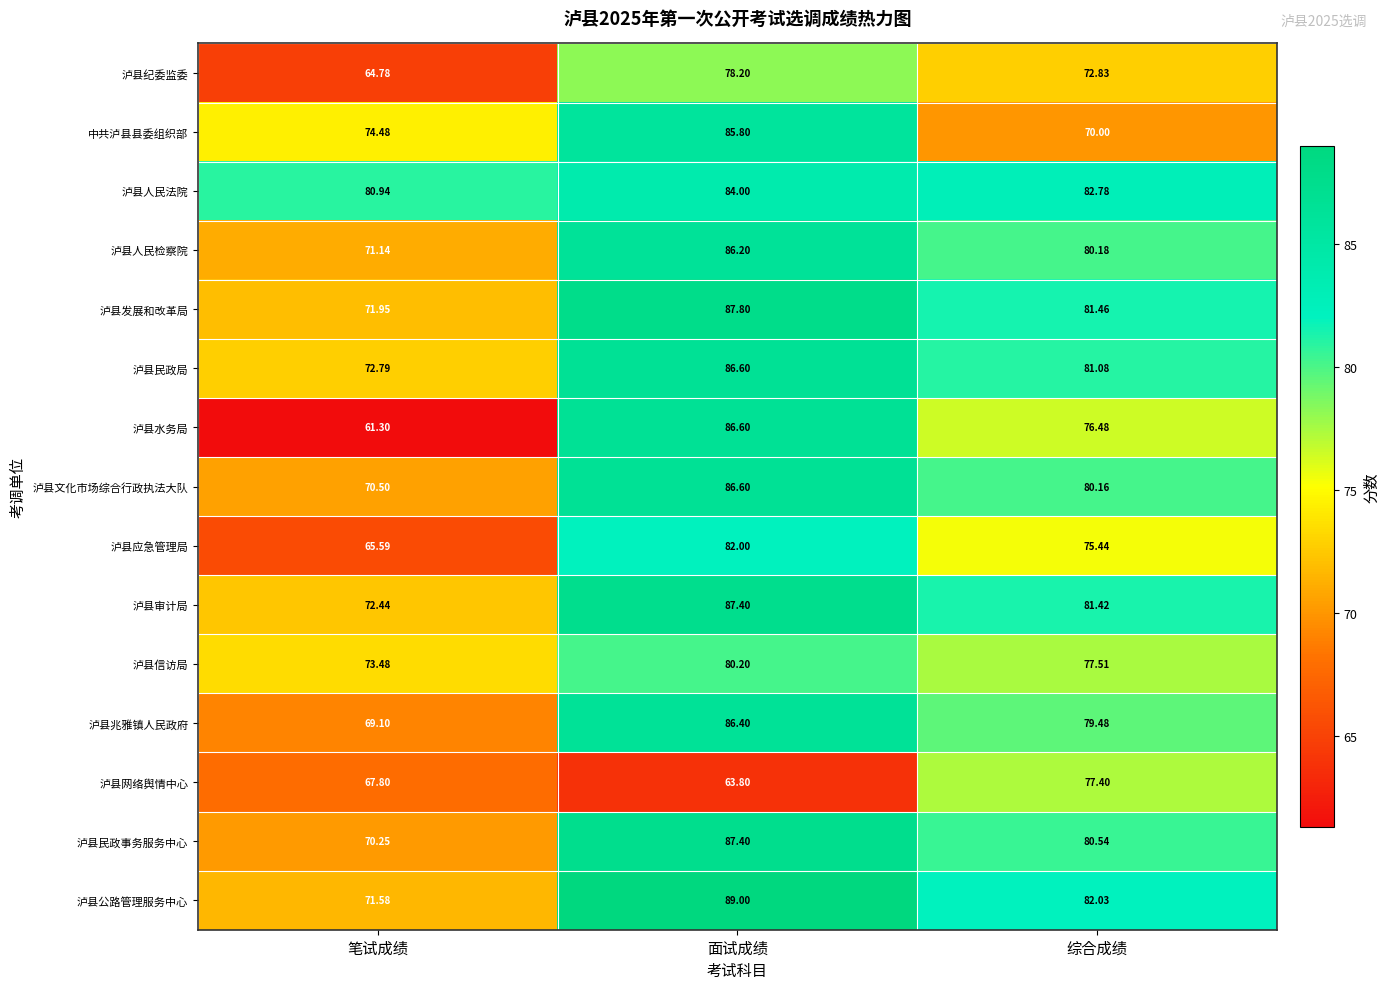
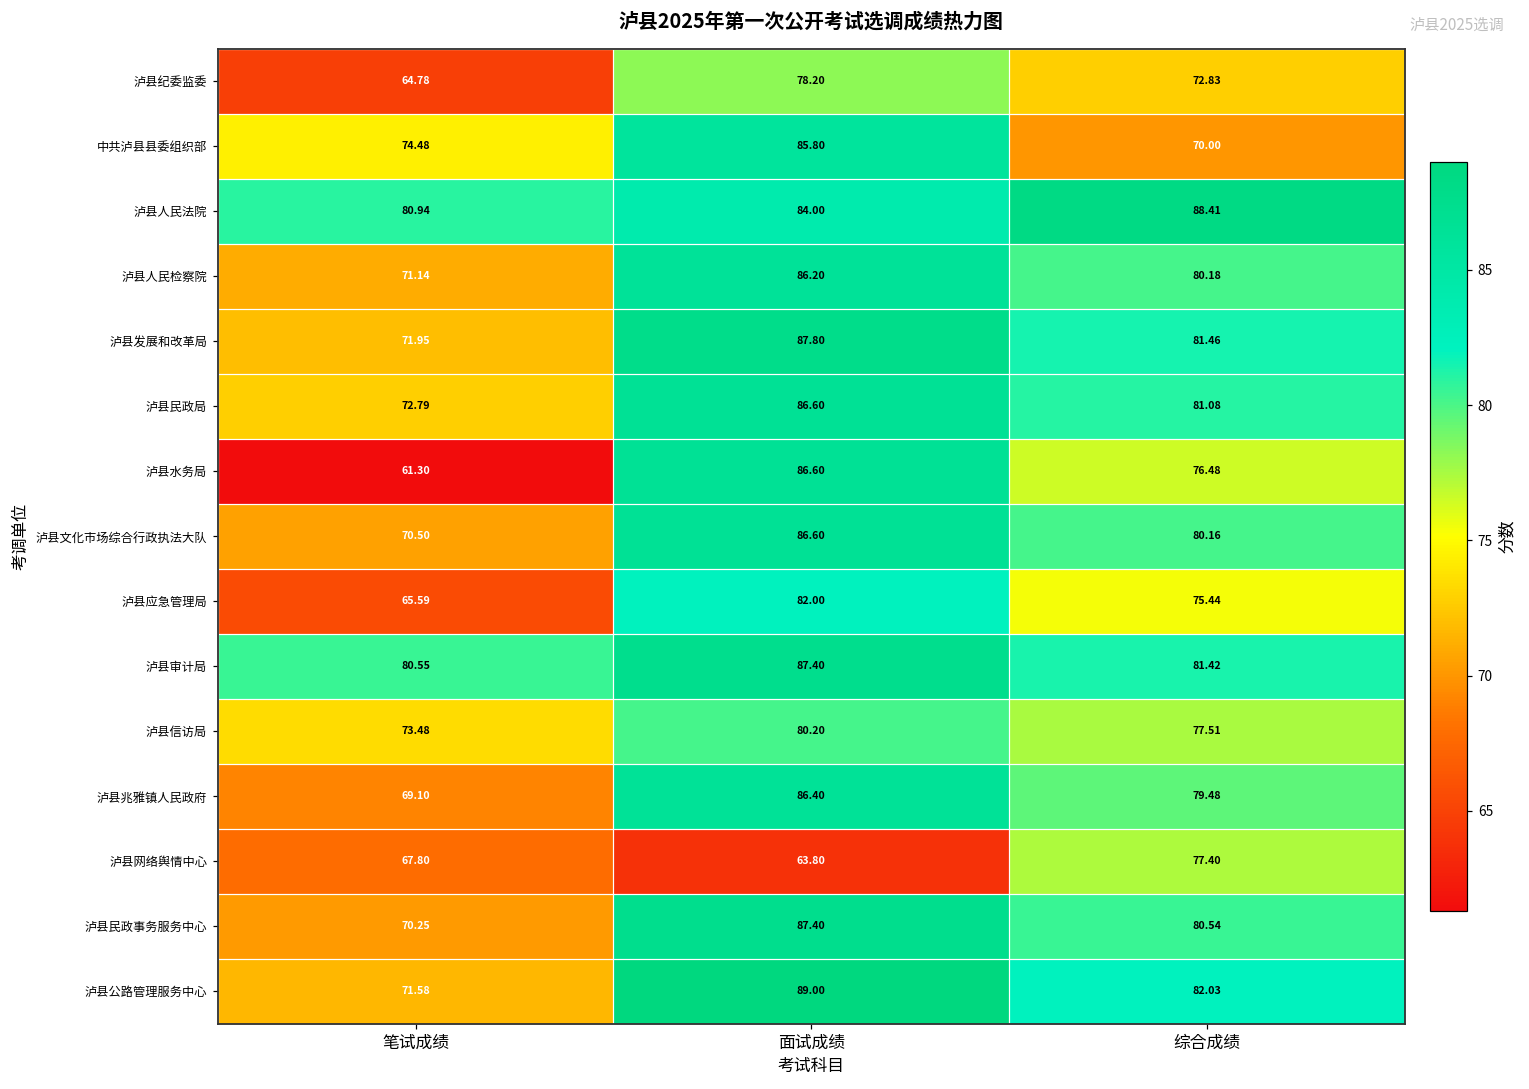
  {
    "泸县纪委监委": {
      "笔试成绩": 64.78,
      "面试成绩": 78.20,
      "综合成绩": 72.83
    },
    "中共泸县县委组织部": {
      "笔试成绩": 74.48,
      "面试成绩": 85.80,
      "综合成绩": 70.00
    },
    "泸县人民法院": {
      "笔试成绩": 80.94,
      "面试成绩": 84.00,
-     "综合成绩": 82.78
+     "综合成绩": 88.41
    },
    "泸县人民检察院": {
      "笔试成绩": 71.14,
      "面试成绩": 86.20,
      "综合成绩": 80.18
    },
    "泸县发展和改革局": {
      "笔试成绩": 71.95,
      "面试成绩": 87.80,
      "综合成绩": 81.46
    },
    "泸县民政局": {
      "笔试成绩": 72.79,
      "面试成绩": 86.60,
      "综合成绩": 81.08
    },
    "泸县水务局": {
      "笔试成绩": 61.30,
      "面试成绩": 86.60,
      "综合成绩": 76.48
    },
    "泸县文化市场综合行政执法大队": {
      "笔试成绩": 70.50,
      "面试成绩": 86.60,
      "综合成绩": 80.16
    },
    "泸县应急管理局": {
      "笔试成绩": 65.59,
      "面试成绩": 82.00,
      "综合成绩": 75.44
    },
    "泸县审计局": {
-     "笔试成绩": 72.44,
+     "笔试成绩": 80.55,
      "面试成绩": 87.40,
      "综合成绩": 81.42
    },
    "泸县信访局": {
      "笔试成绩": 73.48,
      "面试成绩": 80.20,
      "综合成绩": 77.51
    },
    "泸县兆雅镇人民政府": {
      "笔试成绩": 69.10,
      "面试成绩": 86.40,
      "综合成绩": 79.48
    },
    "泸县网络舆情中心": {
      "笔试成绩": 67.80,
      "面试成绩": 63.80,
      "综合成绩": 77.40
    },
    "泸县民政事务服务中心": {
      "笔试成绩": 70.25,
      "面试成绩": 87.40,
      "综合成绩": 80.54
    },
    "泸县公路管理服务中心": {
      "笔试成绩": 71.58,
      "面试成绩": 89.00,
      "综合成绩": 82.03
    }
  }
